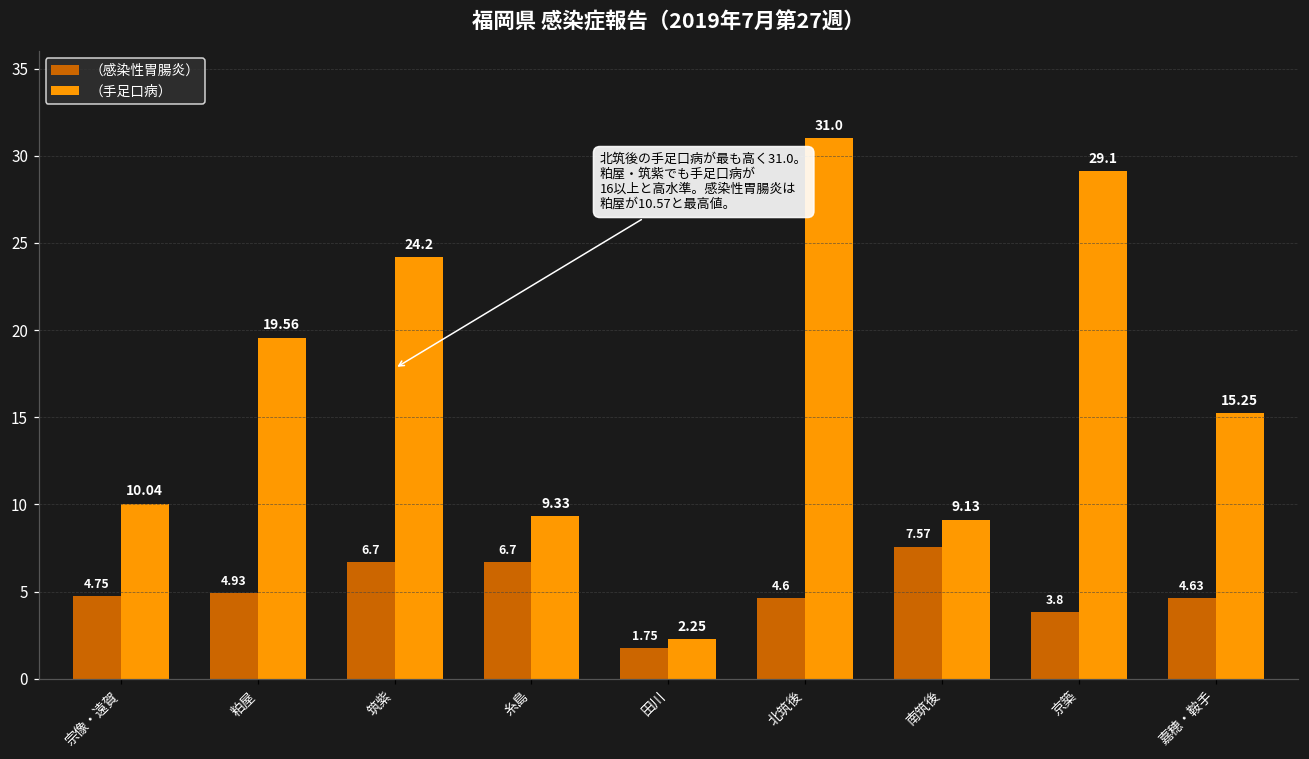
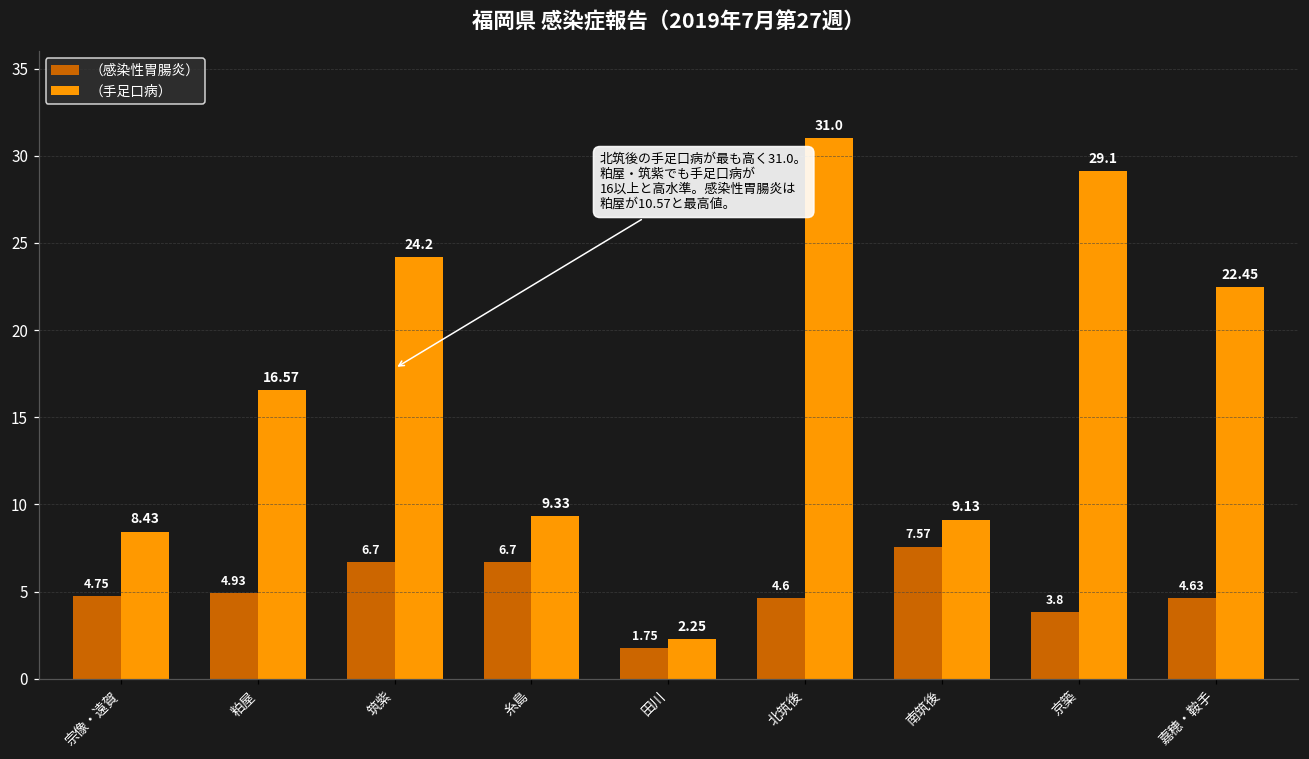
  {
    "（感染性胃腸炎）": {
      "宗像・遠賀": 4.75,
      "粕屋": 4.93,
      "筑紫": 6.7,
      "糸島": 6.7,
      "田川": 1.75,
      "北筑後": 4.6,
      "南筑後": 7.57,
      "京築": 3.8,
      "嘉穂・鞍手": 4.63
    },
    "（手足口病）": {
-     "宗像・遠賀": 10.04,
-     "粕屋": 19.56,
+     "宗像・遠賀": 8.43,
+     "粕屋": 16.57,
      "筑紫": 24.2,
      "糸島": 9.33,
      "田川": 2.25,
      "北筑後": 31.0,
      "南筑後": 9.13,
      "京築": 29.1,
-     "嘉穂・鞍手": 15.25
+     "嘉穂・鞍手": 22.45
    }
  }
